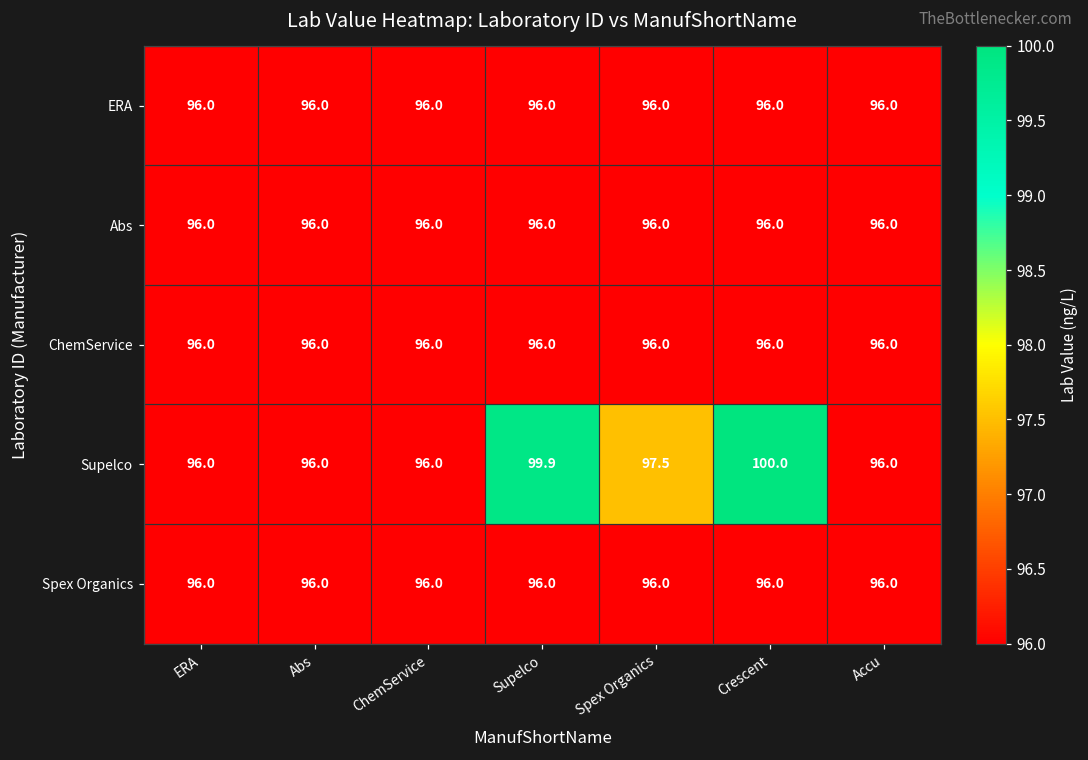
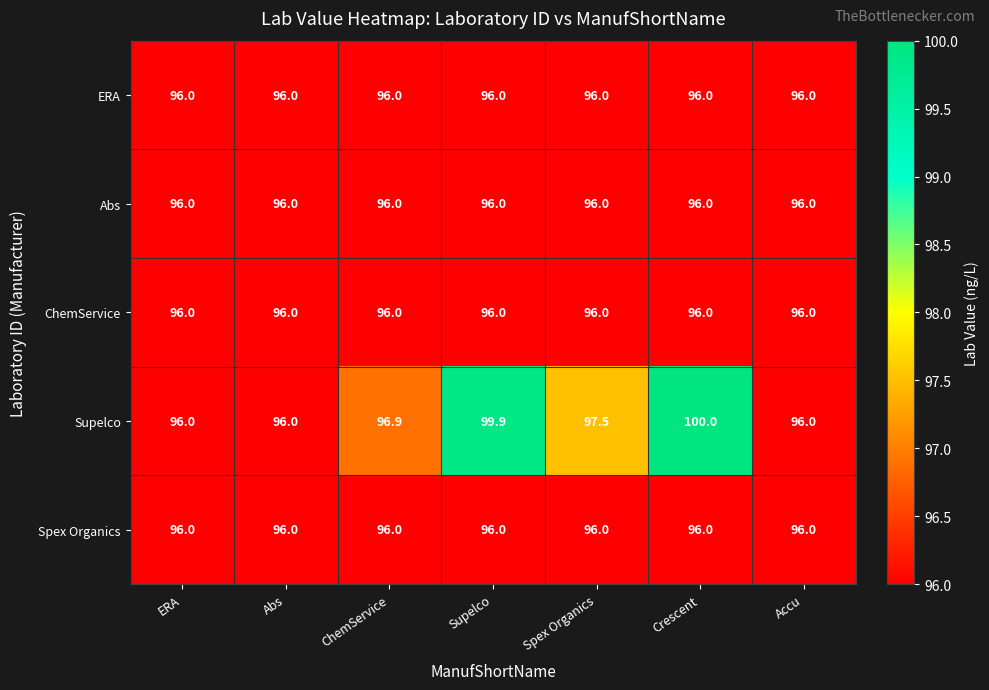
  {
    "ERA": {
      "ERA": 96.0,
      "Abs": 96.0,
      "ChemService": 96.0,
      "Supelco": 96.0,
      "Spex Organics": 96.0,
      "Crescent": 96.0,
      "Accu": 96.0
    },
    "Abs": {
      "ERA": 96.0,
      "Abs": 96.0,
      "ChemService": 96.0,
      "Supelco": 96.0,
      "Spex Organics": 96.0,
      "Crescent": 96.0,
      "Accu": 96.0
    },
    "ChemService": {
      "ERA": 96.0,
      "Abs": 96.0,
      "ChemService": 96.0,
      "Supelco": 96.0,
      "Spex Organics": 96.0,
      "Crescent": 96.0,
      "Accu": 96.0
    },
    "Supelco": {
      "ERA": 96.0,
      "Abs": 96.0,
-     "ChemService": 96.0,
+     "ChemService": 96.9,
      "Supelco": 99.9,
      "Spex Organics": 97.5,
      "Crescent": 100.0,
      "Accu": 96.0
    },
    "Spex Organics": {
      "ERA": 96.0,
      "Abs": 96.0,
      "ChemService": 96.0,
      "Supelco": 96.0,
      "Spex Organics": 96.0,
      "Crescent": 96.0,
      "Accu": 96.0
    }
  }
